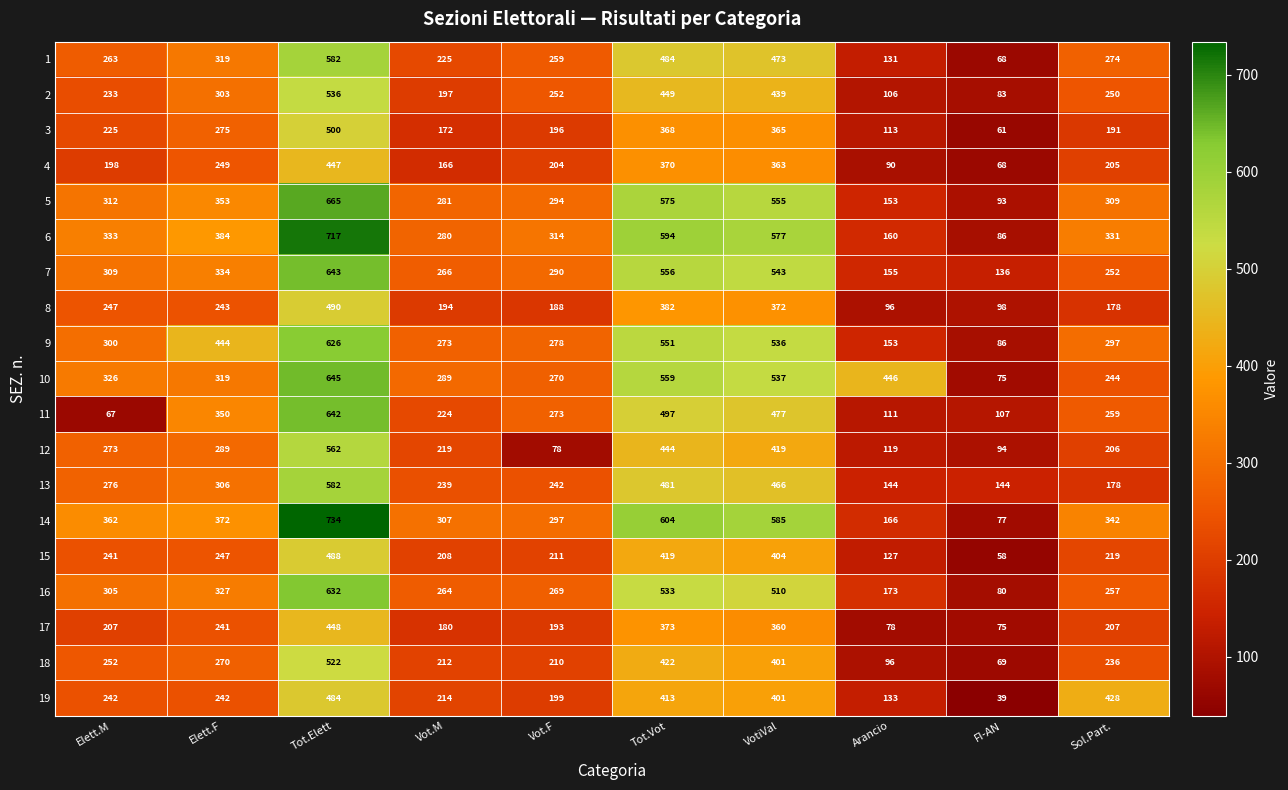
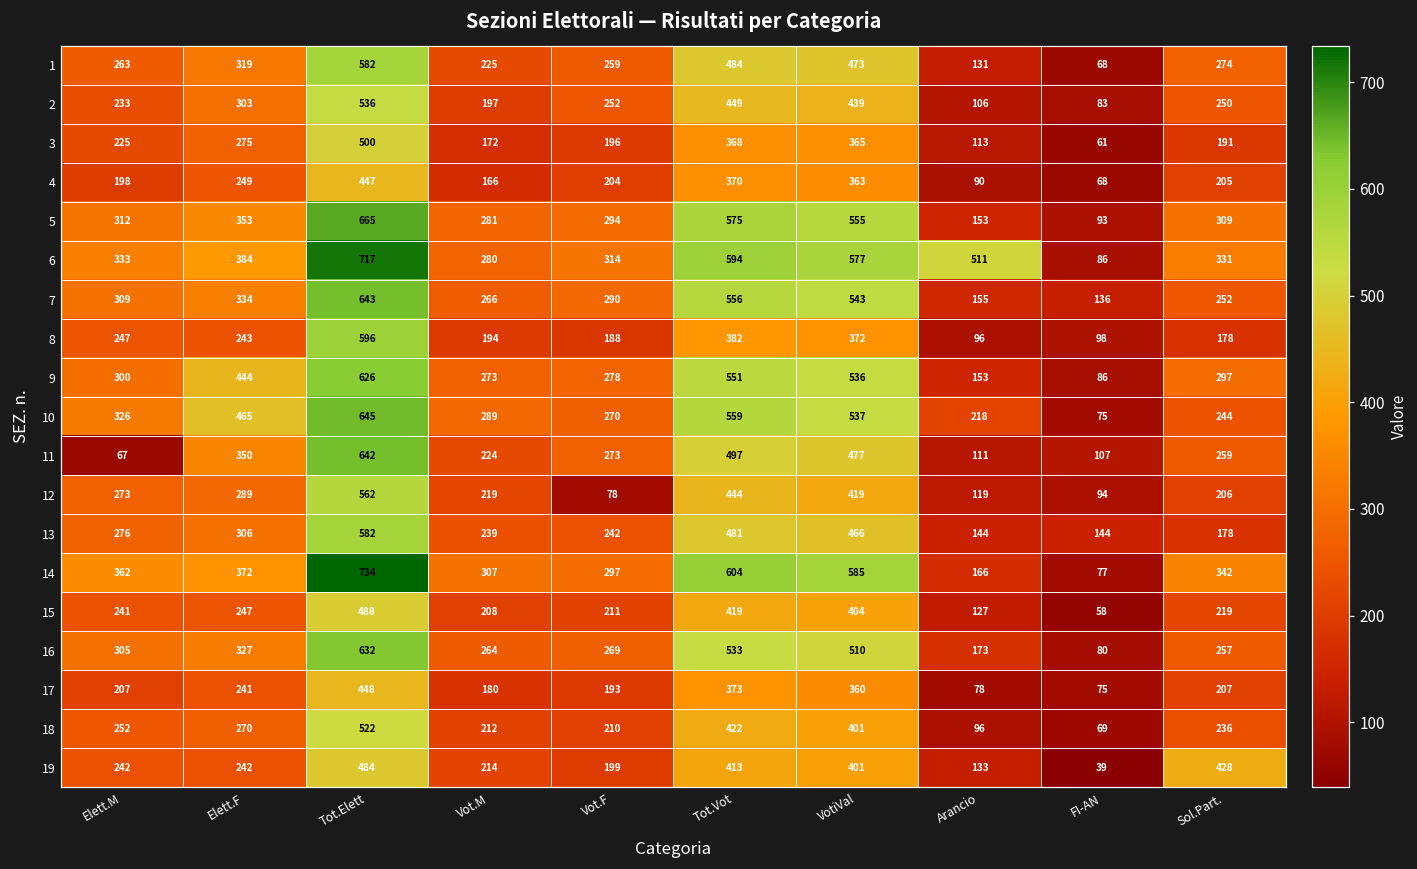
  {
    "1": {
      "Elett.M": 263,
      "Elett.F": 319,
      "Tot.Elett": 582,
      "Vot.M": 225,
      "Vot.F": 259,
      "Tot.Vot": 484,
      "VotiVal": 473,
      "Arancio": 131,
      "FI-AN": 68,
      "Sol.Part.": 274
    },
    "2": {
      "Elett.M": 233,
      "Elett.F": 303,
      "Tot.Elett": 536,
      "Vot.M": 197,
      "Vot.F": 252,
      "Tot.Vot": 449,
      "VotiVal": 439,
      "Arancio": 106,
      "FI-AN": 83,
      "Sol.Part.": 250
    },
    "3": {
      "Elett.M": 225,
      "Elett.F": 275,
      "Tot.Elett": 500,
      "Vot.M": 172,
      "Vot.F": 196,
      "Tot.Vot": 368,
      "VotiVal": 365,
      "Arancio": 113,
      "FI-AN": 61,
      "Sol.Part.": 191
    },
    "4": {
      "Elett.M": 198,
      "Elett.F": 249,
      "Tot.Elett": 447,
      "Vot.M": 166,
      "Vot.F": 204,
      "Tot.Vot": 370,
      "VotiVal": 363,
      "Arancio": 90,
      "FI-AN": 68,
      "Sol.Part.": 205
    },
    "5": {
      "Elett.M": 312,
      "Elett.F": 353,
      "Tot.Elett": 665,
      "Vot.M": 281,
      "Vot.F": 294,
      "Tot.Vot": 575,
      "VotiVal": 555,
      "Arancio": 153,
      "FI-AN": 93,
      "Sol.Part.": 309
    },
    "6": {
      "Elett.M": 333,
      "Elett.F": 384,
      "Tot.Elett": 717,
      "Vot.M": 280,
      "Vot.F": 314,
      "Tot.Vot": 594,
      "VotiVal": 577,
-     "Arancio": 160,
+     "Arancio": 511,
      "FI-AN": 86,
      "Sol.Part.": 331
    },
    "7": {
      "Elett.M": 309,
      "Elett.F": 334,
      "Tot.Elett": 643,
      "Vot.M": 266,
      "Vot.F": 290,
      "Tot.Vot": 556,
      "VotiVal": 543,
      "Arancio": 155,
      "FI-AN": 136,
      "Sol.Part.": 252
    },
    "8": {
      "Elett.M": 247,
      "Elett.F": 243,
-     "Tot.Elett": 490,
+     "Tot.Elett": 596,
      "Vot.M": 194,
      "Vot.F": 188,
      "Tot.Vot": 382,
      "VotiVal": 372,
      "Arancio": 96,
      "FI-AN": 98,
      "Sol.Part.": 178
    },
    "9": {
      "Elett.M": 300,
      "Elett.F": 444,
      "Tot.Elett": 626,
      "Vot.M": 273,
      "Vot.F": 278,
      "Tot.Vot": 551,
      "VotiVal": 536,
      "Arancio": 153,
      "FI-AN": 86,
      "Sol.Part.": 297
    },
    "10": {
      "Elett.M": 326,
-     "Elett.F": 319,
+     "Elett.F": 465,
      "Tot.Elett": 645,
      "Vot.M": 289,
      "Vot.F": 270,
      "Tot.Vot": 559,
      "VotiVal": 537,
-     "Arancio": 446,
+     "Arancio": 218,
      "FI-AN": 75,
      "Sol.Part.": 244
    },
    "11": {
      "Elett.M": 67,
      "Elett.F": 350,
      "Tot.Elett": 642,
      "Vot.M": 224,
      "Vot.F": 273,
      "Tot.Vot": 497,
      "VotiVal": 477,
      "Arancio": 111,
      "FI-AN": 107,
      "Sol.Part.": 259
    },
    "12": {
      "Elett.M": 273,
      "Elett.F": 289,
      "Tot.Elett": 562,
      "Vot.M": 219,
      "Vot.F": 78,
      "Tot.Vot": 444,
      "VotiVal": 419,
      "Arancio": 119,
      "FI-AN": 94,
      "Sol.Part.": 206
    },
    "13": {
      "Elett.M": 276,
      "Elett.F": 306,
      "Tot.Elett": 582,
      "Vot.M": 239,
      "Vot.F": 242,
      "Tot.Vot": 481,
      "VotiVal": 466,
      "Arancio": 144,
      "FI-AN": 144,
      "Sol.Part.": 178
    },
    "14": {
      "Elett.M": 362,
      "Elett.F": 372,
      "Tot.Elett": 734,
      "Vot.M": 307,
      "Vot.F": 297,
      "Tot.Vot": 604,
      "VotiVal": 585,
      "Arancio": 166,
      "FI-AN": 77,
      "Sol.Part.": 342
    },
    "15": {
      "Elett.M": 241,
      "Elett.F": 247,
      "Tot.Elett": 488,
      "Vot.M": 208,
      "Vot.F": 211,
      "Tot.Vot": 419,
      "VotiVal": 404,
      "Arancio": 127,
      "FI-AN": 58,
      "Sol.Part.": 219
    },
    "16": {
      "Elett.M": 305,
      "Elett.F": 327,
      "Tot.Elett": 632,
      "Vot.M": 264,
      "Vot.F": 269,
      "Tot.Vot": 533,
      "VotiVal": 510,
      "Arancio": 173,
      "FI-AN": 80,
      "Sol.Part.": 257
    },
    "17": {
      "Elett.M": 207,
      "Elett.F": 241,
      "Tot.Elett": 448,
      "Vot.M": 180,
      "Vot.F": 193,
      "Tot.Vot": 373,
      "VotiVal": 360,
      "Arancio": 78,
      "FI-AN": 75,
      "Sol.Part.": 207
    },
    "18": {
      "Elett.M": 252,
      "Elett.F": 270,
      "Tot.Elett": 522,
      "Vot.M": 212,
      "Vot.F": 210,
      "Tot.Vot": 422,
      "VotiVal": 401,
      "Arancio": 96,
      "FI-AN": 69,
      "Sol.Part.": 236
    },
    "19": {
      "Elett.M": 242,
      "Elett.F": 242,
      "Tot.Elett": 484,
      "Vot.M": 214,
      "Vot.F": 199,
      "Tot.Vot": 413,
      "VotiVal": 401,
      "Arancio": 133,
      "FI-AN": 39,
      "Sol.Part.": 428
    }
  }
